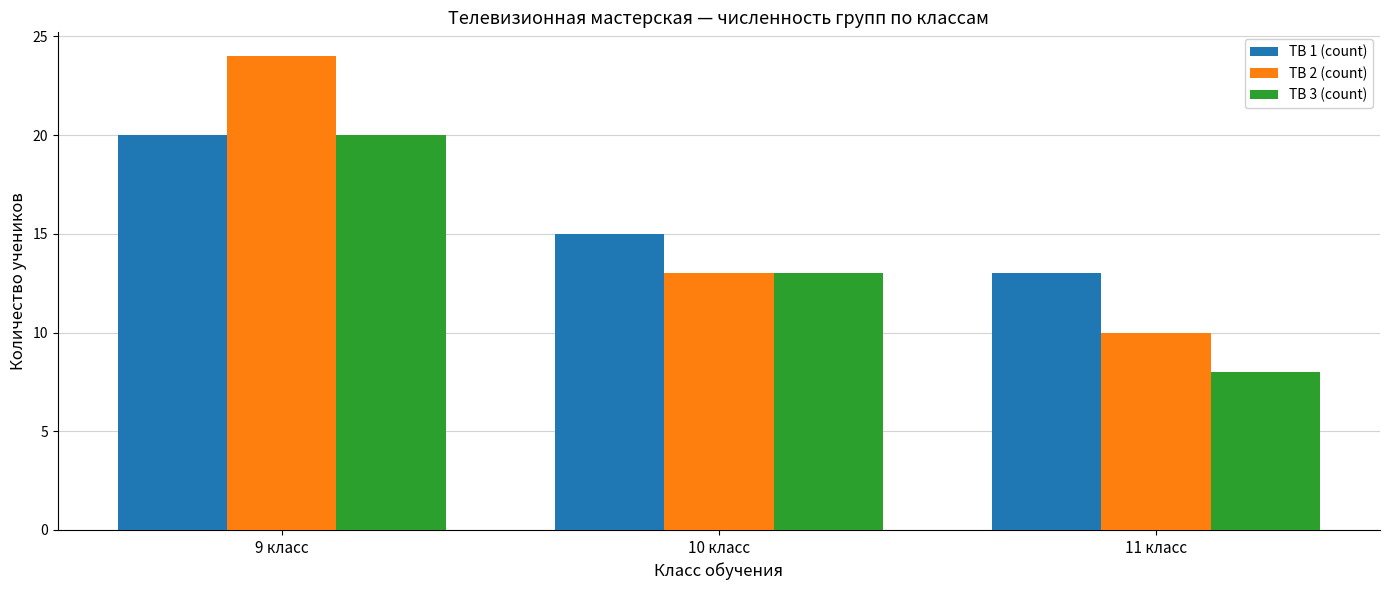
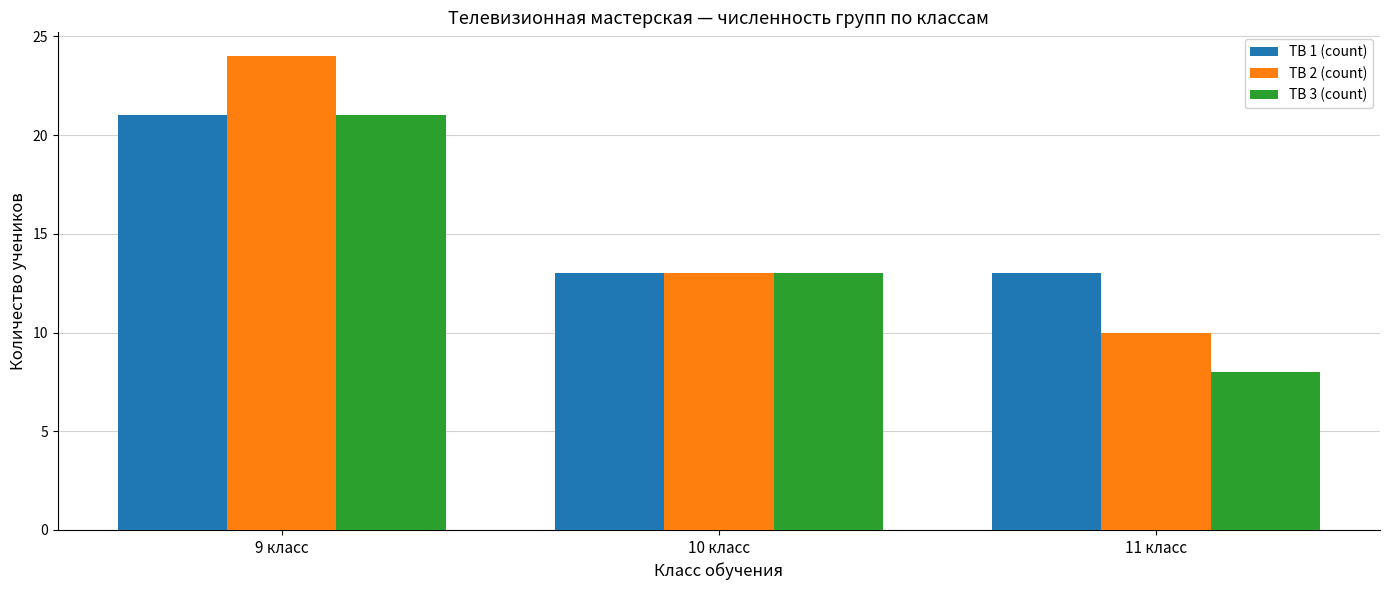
  {
    "ТВ 1 (count)": {
-     "9 класс": 20,
-     "10 класс": 15,
+     "9 класс": 21,
+     "10 класс": 13,
      "11 класс": 13
    },
    "ТВ 2 (count)": {
      "9 класс": 24,
      "10 класс": 13,
      "11 класс": 10
    },
    "ТВ 3 (count)": {
-     "9 класс": 20,
+     "9 класс": 21,
      "10 класс": 13,
      "11 класс": 8
    }
  }
